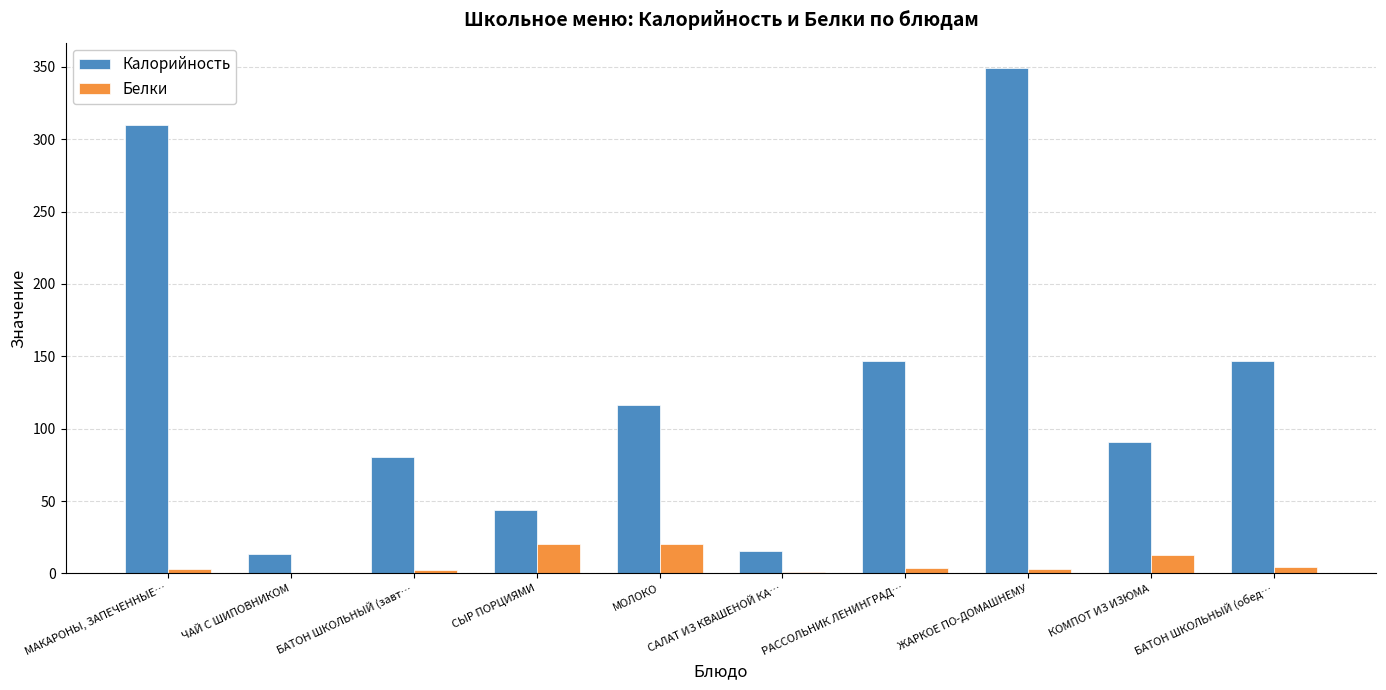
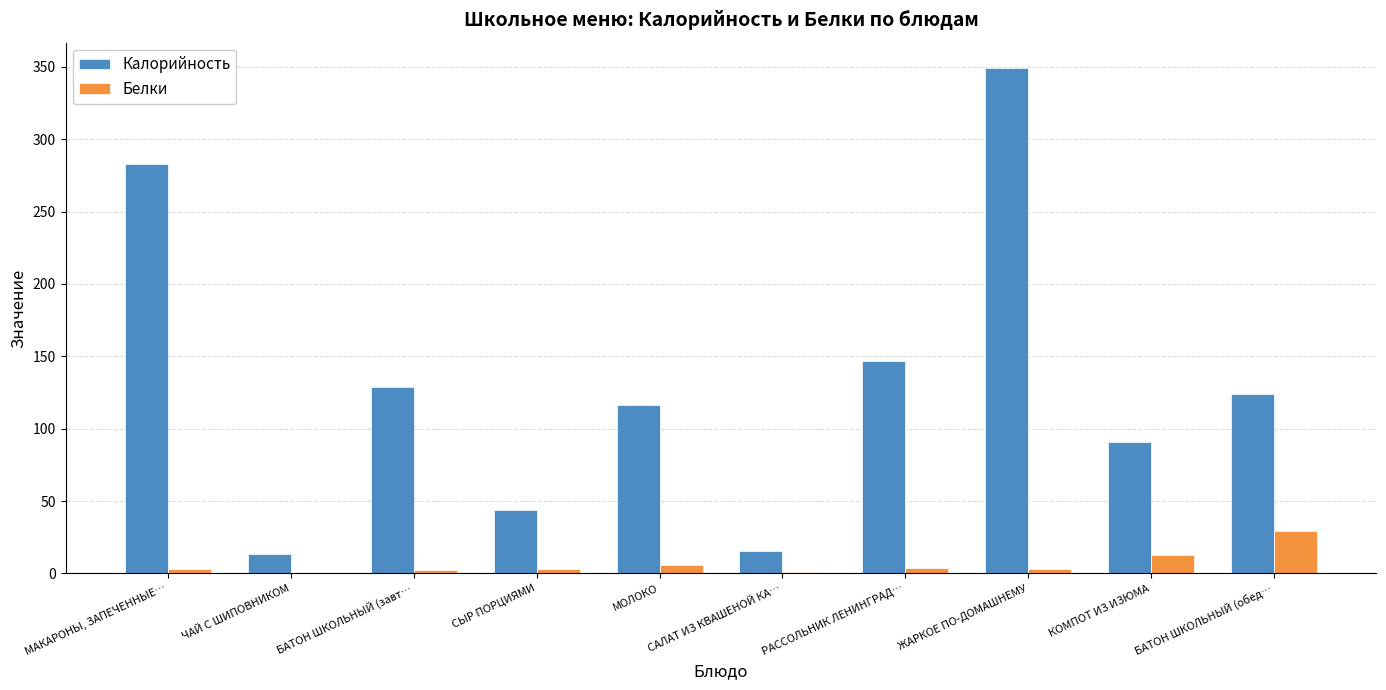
  {
    "Калорийность": {
-     "МАКАРОНЫ, ЗАПЕЧЕННЫЕ…": 310,
+     "МАКАРОНЫ, ЗАПЕЧЕННЫЕ…": 283,
      "ЧАЙ С ШИПОВНИКОМ": 14,
-     "БАТОН ШКОЛЬНЫЙ (завт…": 80,
+     "БАТОН ШКОЛЬНЫЙ (завт…": 129,
      "СЫР ПОРЦИЯМИ": 44,
      "МОЛОКО": 116,
      "САЛАТ ИЗ КВАШЕНОЙ КА…": 15,
      "РАССОЛЬНИК ЛЕНИНГРАД…": 147,
      "ЖАРКОЕ ПО-ДОМАШНЕМУ": 349,
      "КОМПОТ ИЗ ИЗЮМА": 91,
-     "БАТОН ШКОЛЬНЫЙ (обед…": 147
+     "БАТОН ШКОЛЬНЫЙ (обед…": 124
    },
    "Белки": {
      "МАКАРОНЫ, ЗАПЕЧЕННЫЕ…": 3,
      "БАТОН ШКОЛЬНЫЙ (завт…": 2,
-     "СЫР ПОРЦИЯМИ": 20,
-     "МОЛОКО": 20,
+     "СЫР ПОРЦИЯМИ": 3,
+     "МОЛОКО": 6,
      "РАССОЛЬНИК ЛЕНИНГРАД…": 4,
      "ЖАРКОЕ ПО-ДОМАШНЕМУ": 3,
      "КОМПОТ ИЗ ИЗЮМА": 13,
-     "БАТОН ШКОЛЬНЫЙ (обед…": 5
+     "БАТОН ШКОЛЬНЫЙ (обед…": 30
    }
  }
